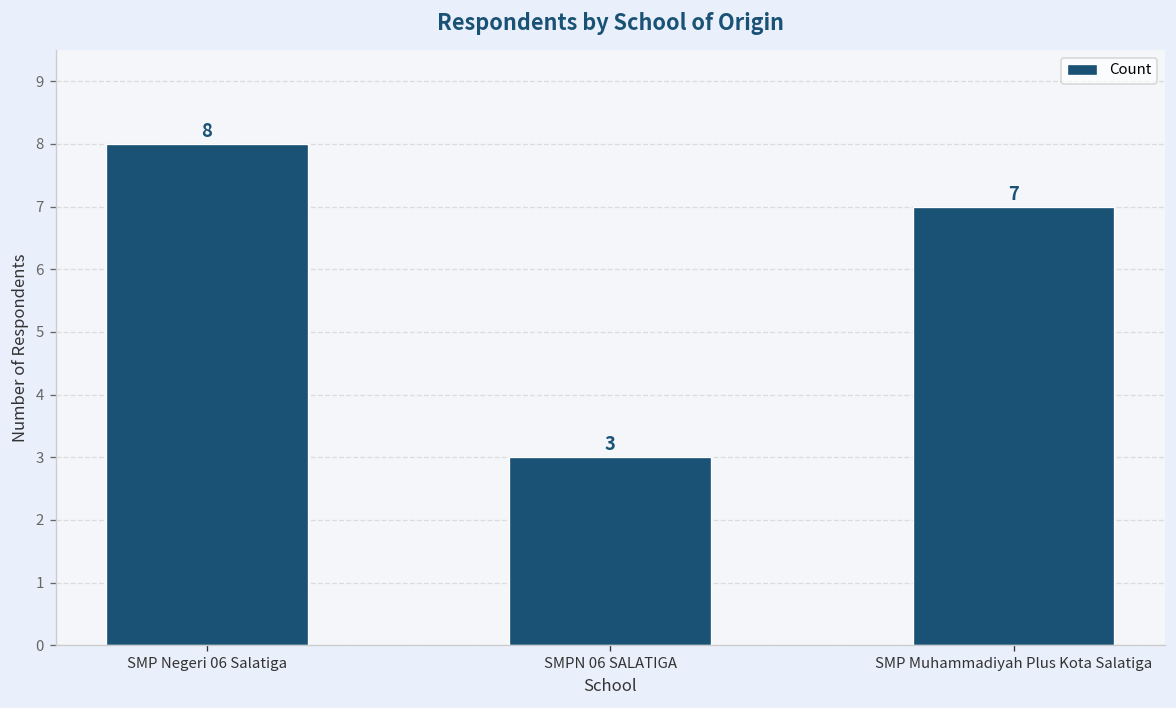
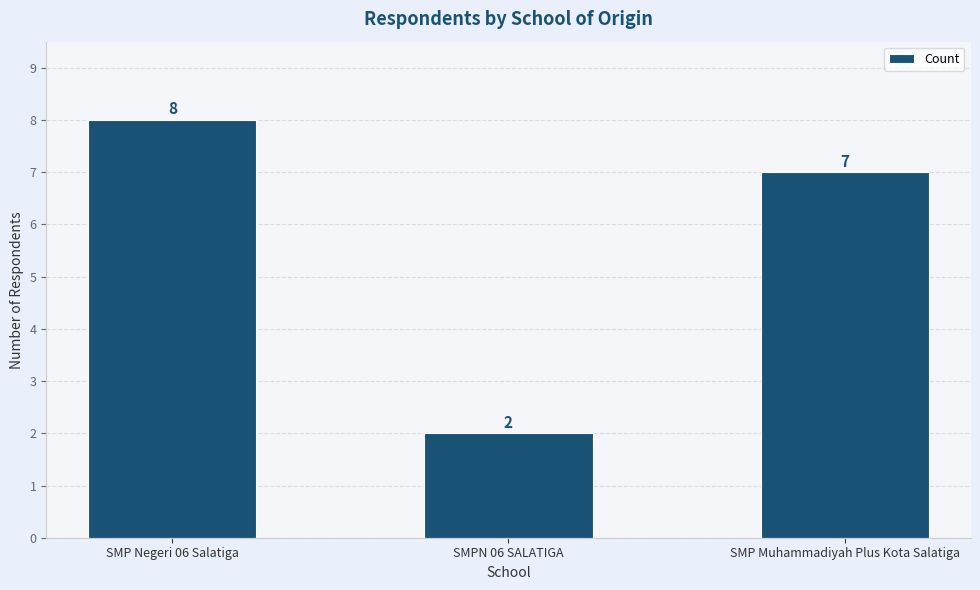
  {
    "SMP Negeri 06 Salatiga": 8,
-   "SMPN 06 SALATIGA": 3,
+   "SMPN 06 SALATIGA": 2,
    "SMP Muhammadiyah Plus Kota Salatiga": 7
  }
